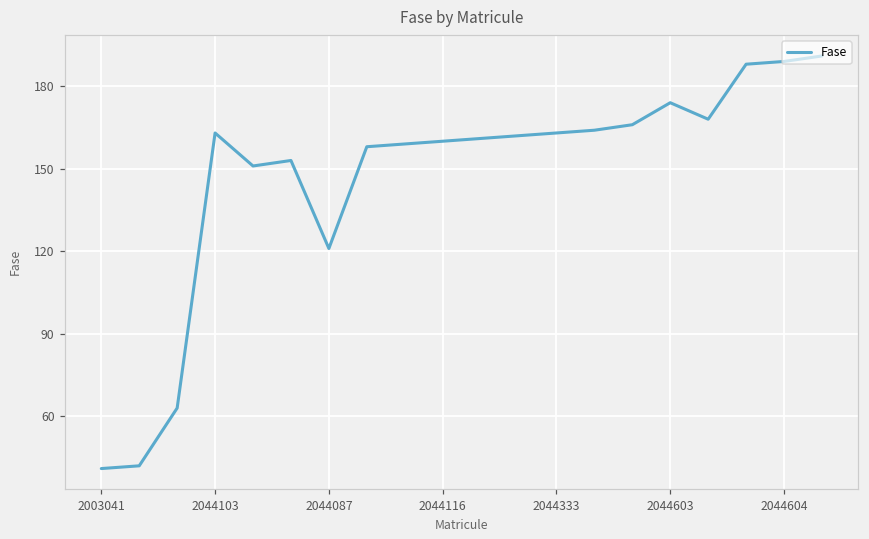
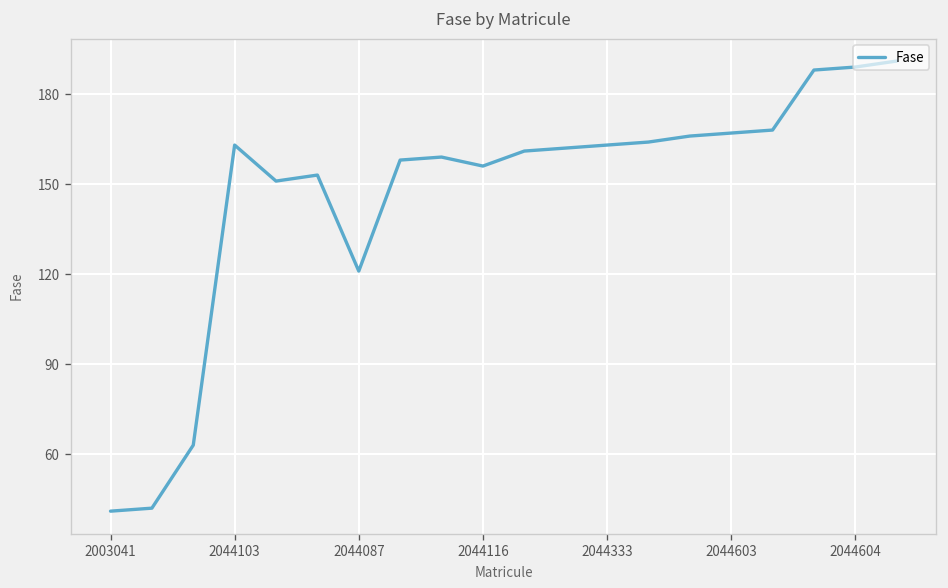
  {
    "2003041": 41,
    "2044103": 163,
    "2044087": 121,
-   "2044116": 160,
+   "2044116": 156,
    "2044333": 163,
-   "2044603": 174
+   "2044603": 167
  }
